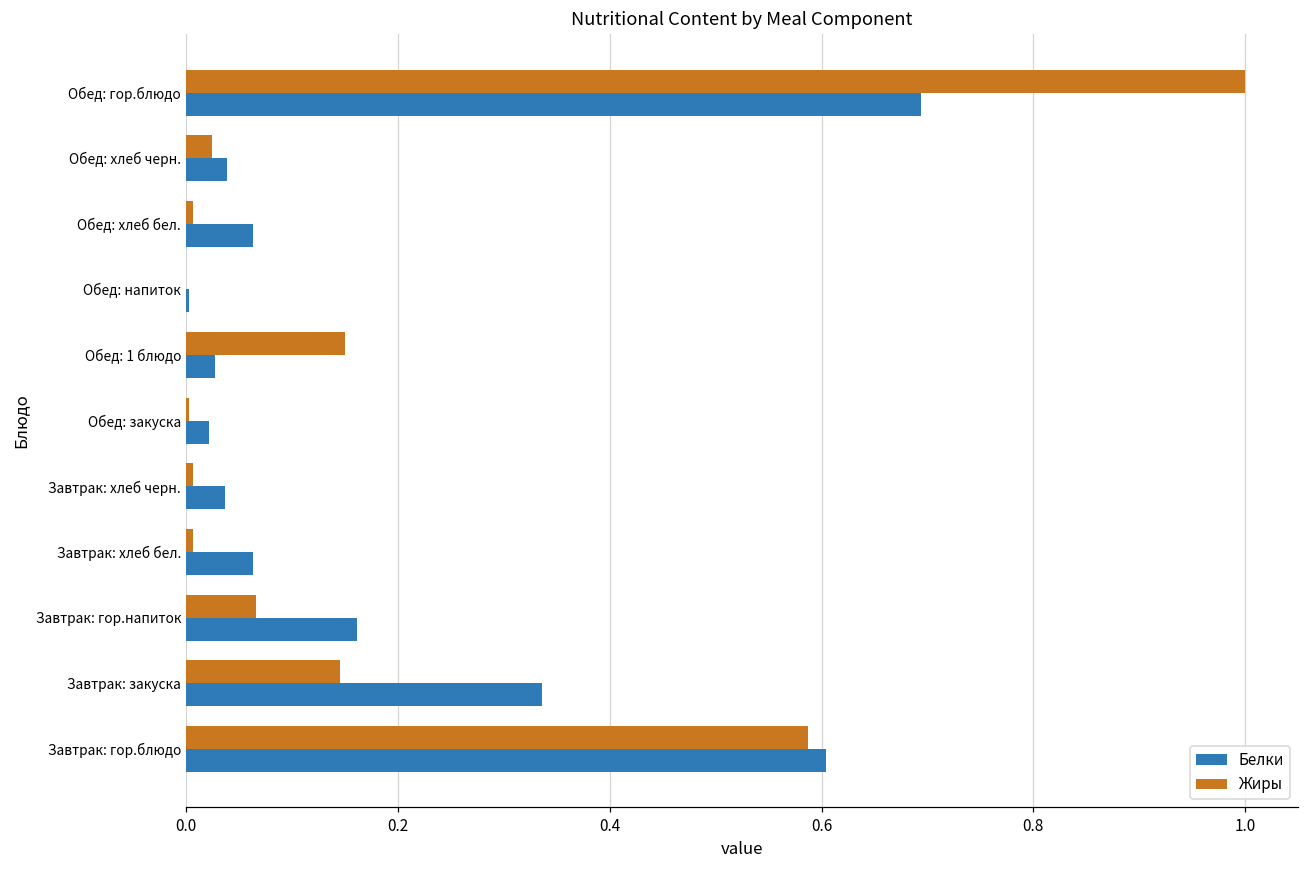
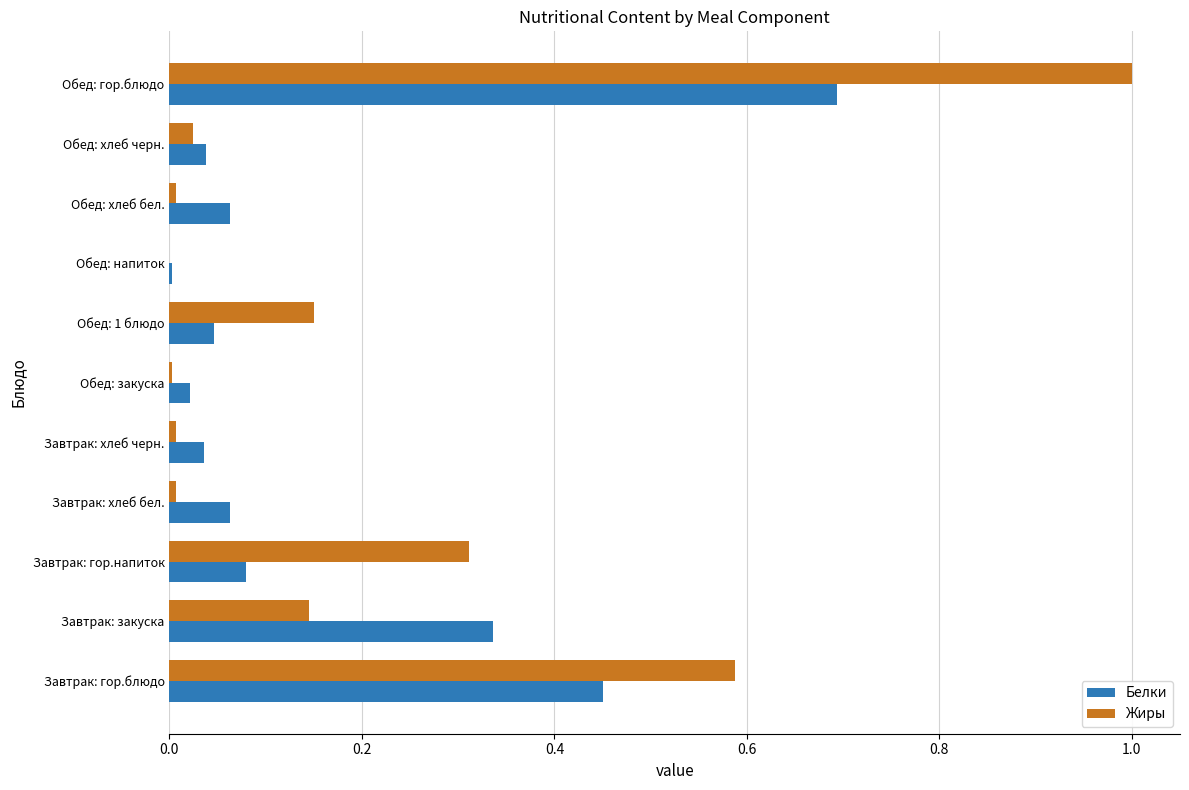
  {
    "Белки": {
      "Обед: гор.блюдо": 0.69,
      "Обед: хлеб черн.": 0.04,
      "Обед: хлеб бел.": 0.06,
      "Обед: напиток": 0.00,
-     "Обед: 1 блюдо": 0.03,
+     "Обед: 1 блюдо": 0.05,
      "Обед: закуска": 0.02,
      "Завтрак: хлеб черн.": 0.04,
      "Завтрак: хлеб бел.": 0.06,
-     "Завтрак: гор.напиток": 0.16,
+     "Завтрак: гор.напиток": 0.08,
      "Завтрак: закуска": 0.34,
-     "Завтрак: гор.блюдо": 0.60
+     "Завтрак: гор.блюдо": 0.45
    },
    "Жиры": {
      "Обед: гор.блюдо": 1.00,
      "Обед: хлеб черн.": 0.02,
      "Обед: хлеб бел.": 0.01,
      "Обед: напиток": 0.00,
      "Обед: 1 блюдо": 0.15,
      "Обед: закуска": 0.00,
      "Завтрак: хлеб черн.": 0.01,
      "Завтрак: хлеб бел.": 0.01,
-     "Завтрак: гор.напиток": 0.07,
+     "Завтрак: гор.напиток": 0.31,
      "Завтрак: закуска": 0.14,
      "Завтрак: гор.блюдо": 0.59
    }
  }
